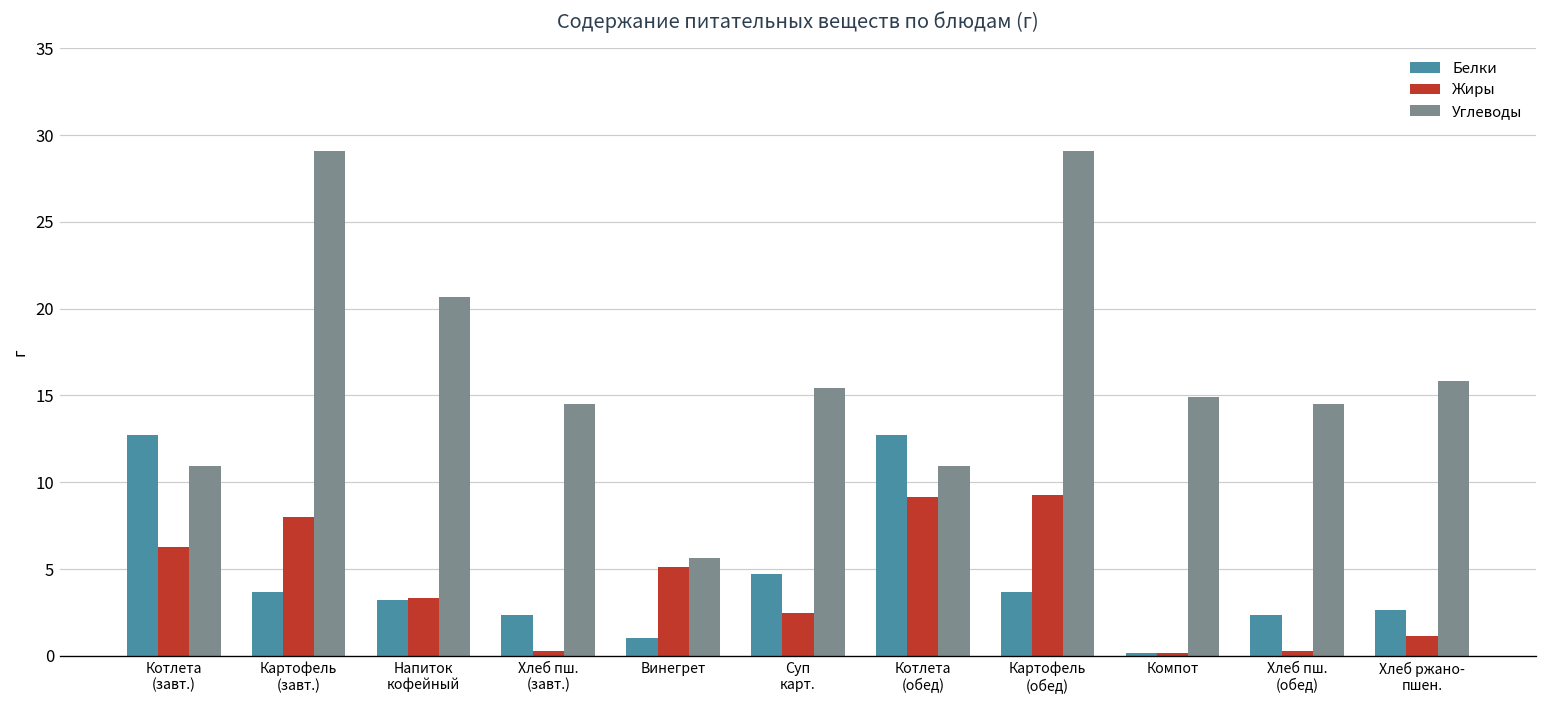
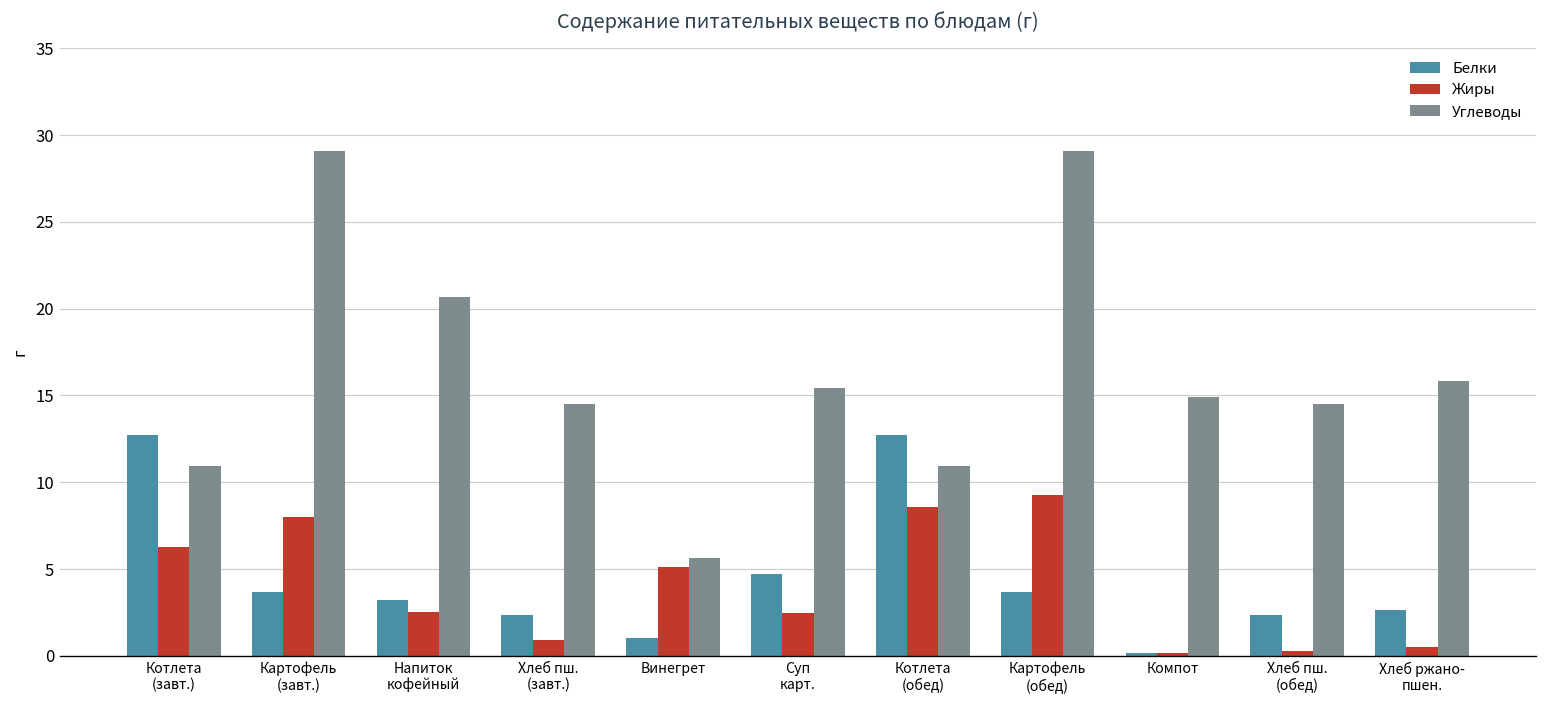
  {
    "Жиры": {
      "Котлета (завт.)": 6.3,
      "Картофель (завт.)": 8.0,
-     "Напиток кофейный": 3.3,
-     "Хлеб пш. (завт.)": 0.3,
+     "Напиток кофейный": 2.5,
+     "Хлеб пш. (завт.)": 0.9,
      "Винегрет": 5.1,
      "Суп карт.": 2.4,
-     "Котлета (обед)": 9.1,
+     "Котлета (обед)": 8.6,
      "Картофель (обед)": 9.3,
      "Хлеб пш. (обед)": 0.3,
-     "Хлеб ржано- пшен.": 1.2
+     "Хлеб ржано- пшен.": 0.5
    }
  }
